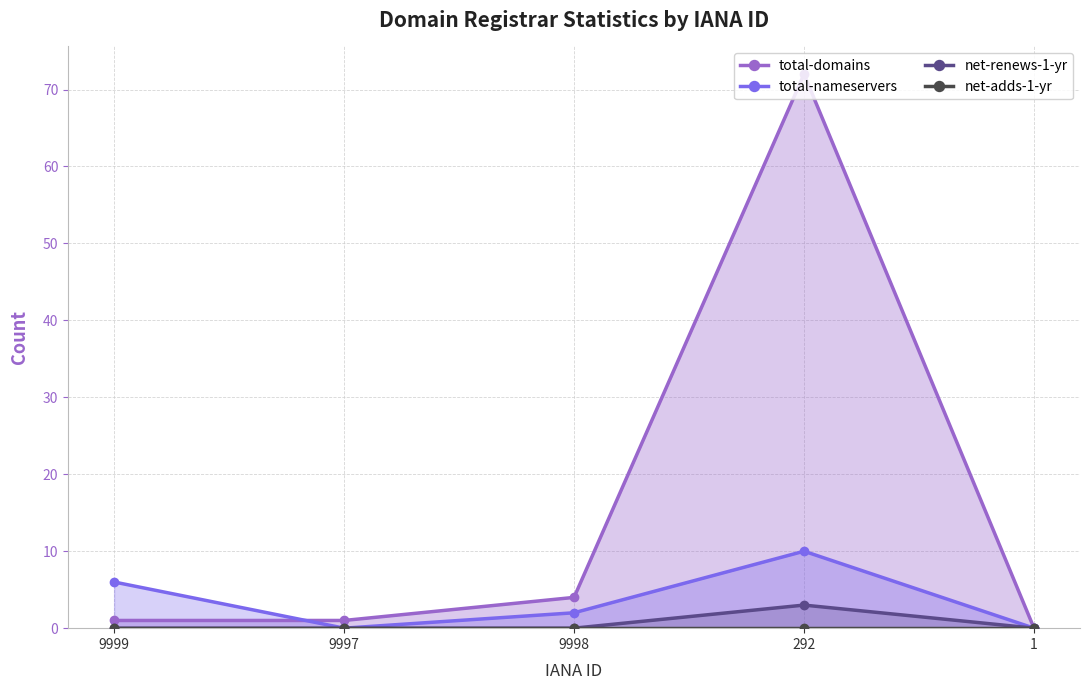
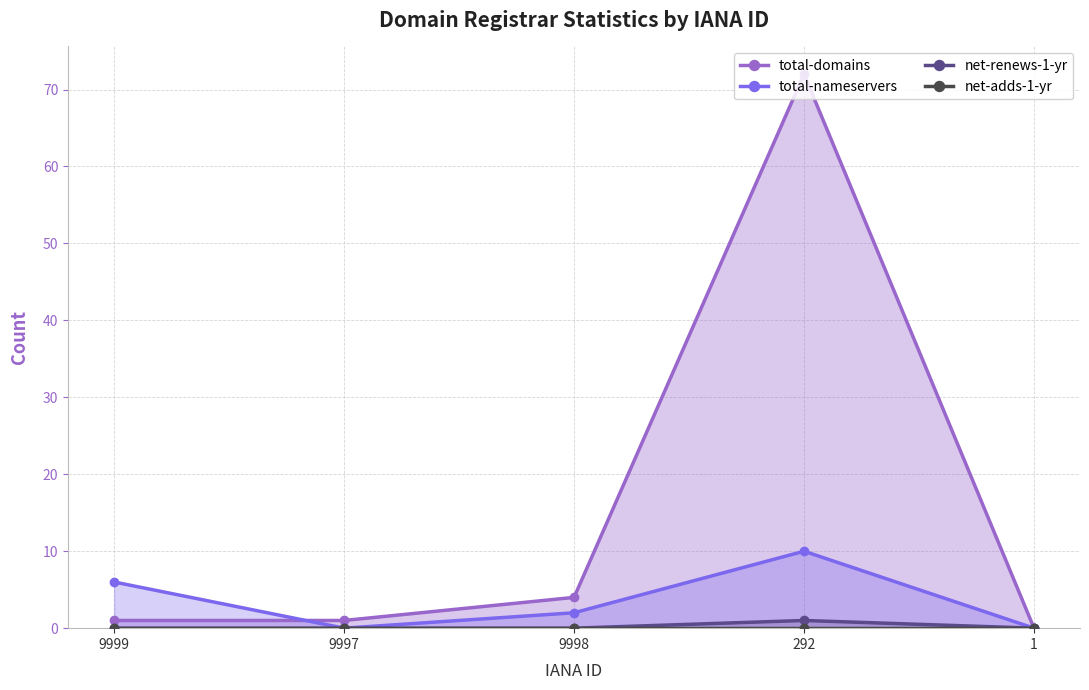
  {
    "net-renews-1-yr": {
-     "292": 3
+     "292": 1
    },
    "net-adds-1-yr": {
      "292": 0
    }
  }
